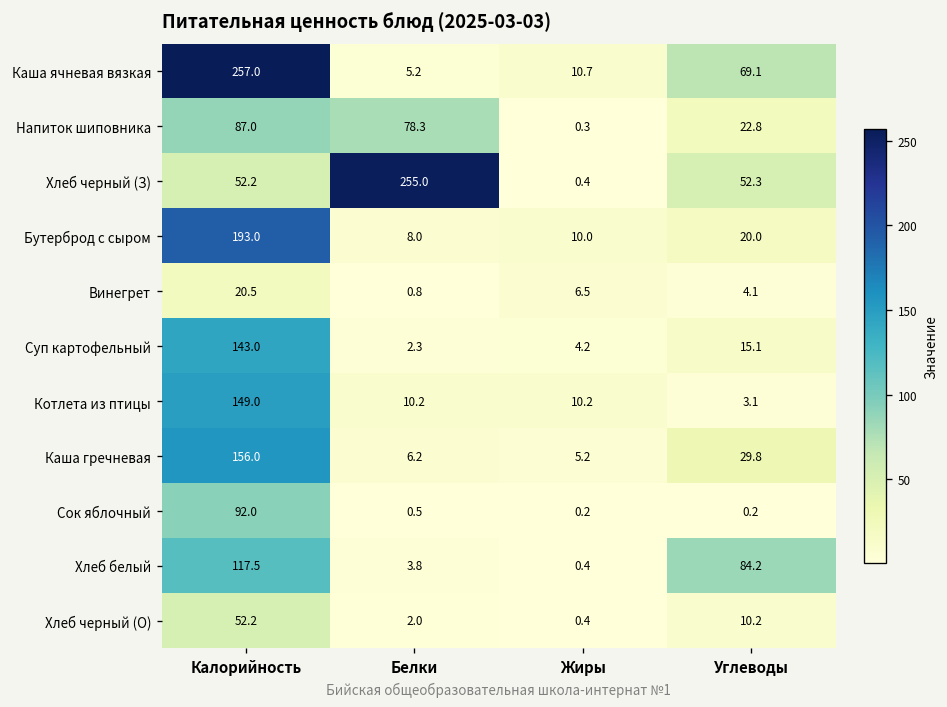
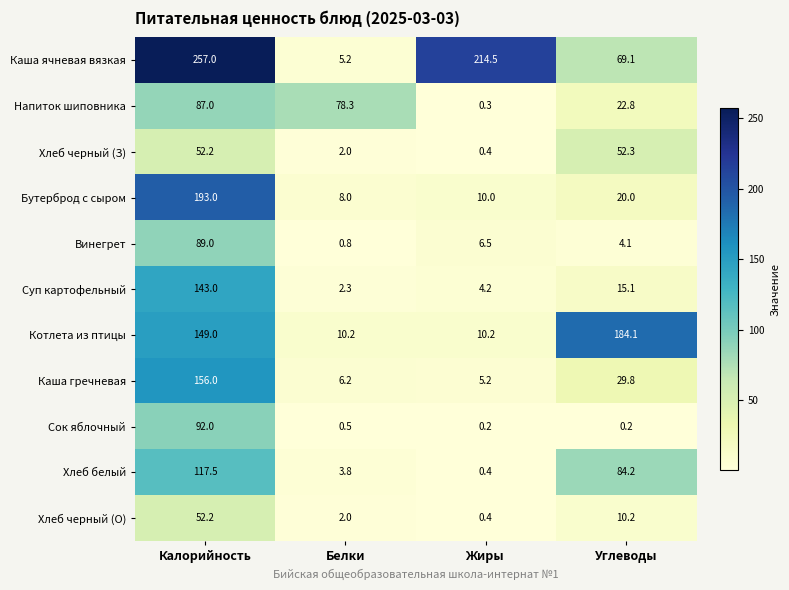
  {
    "Каша ячневая вязкая": {
      "Калорийность": 257.0,
      "Белки": 5.2,
-     "Жиры": 10.7,
+     "Жиры": 214.5,
      "Углеводы": 69.1
    },
    "Напиток шиповника": {
      "Калорийность": 87.0,
      "Белки": 78.3,
      "Жиры": 0.3,
      "Углеводы": 22.8
    },
    "Хлеб черный (З)": {
      "Калорийность": 52.2,
-     "Белки": 255.0,
+     "Белки": 2.0,
      "Жиры": 0.4,
      "Углеводы": 52.3
    },
    "Бутерброд с сыром": {
      "Калорийность": 193.0,
      "Белки": 8.0,
      "Жиры": 10.0,
      "Углеводы": 20.0
    },
    "Винегрет": {
-     "Калорийность": 20.5,
+     "Калорийность": 89.0,
      "Белки": 0.8,
      "Жиры": 6.5,
      "Углеводы": 4.1
    },
    "Суп картофельный": {
      "Калорийность": 143.0,
      "Белки": 2.3,
      "Жиры": 4.2,
      "Углеводы": 15.1
    },
    "Котлета из птицы": {
      "Калорийность": 149.0,
      "Белки": 10.2,
      "Жиры": 10.2,
-     "Углеводы": 3.1
+     "Углеводы": 184.1
    },
    "Каша гречневая": {
      "Калорийность": 156.0,
      "Белки": 6.2,
      "Жиры": 5.2,
      "Углеводы": 29.8
    },
    "Сок яблочный": {
      "Калорийность": 92.0,
      "Белки": 0.5,
      "Жиры": 0.2,
      "Углеводы": 0.2
    },
    "Хлеб белый": {
      "Калорийность": 117.5,
      "Белки": 3.8,
      "Жиры": 0.4,
      "Углеводы": 84.2
    },
    "Хлеб черный (О)": {
      "Калорийность": 52.2,
      "Белки": 2.0,
      "Жиры": 0.4,
      "Углеводы": 10.2
    }
  }
